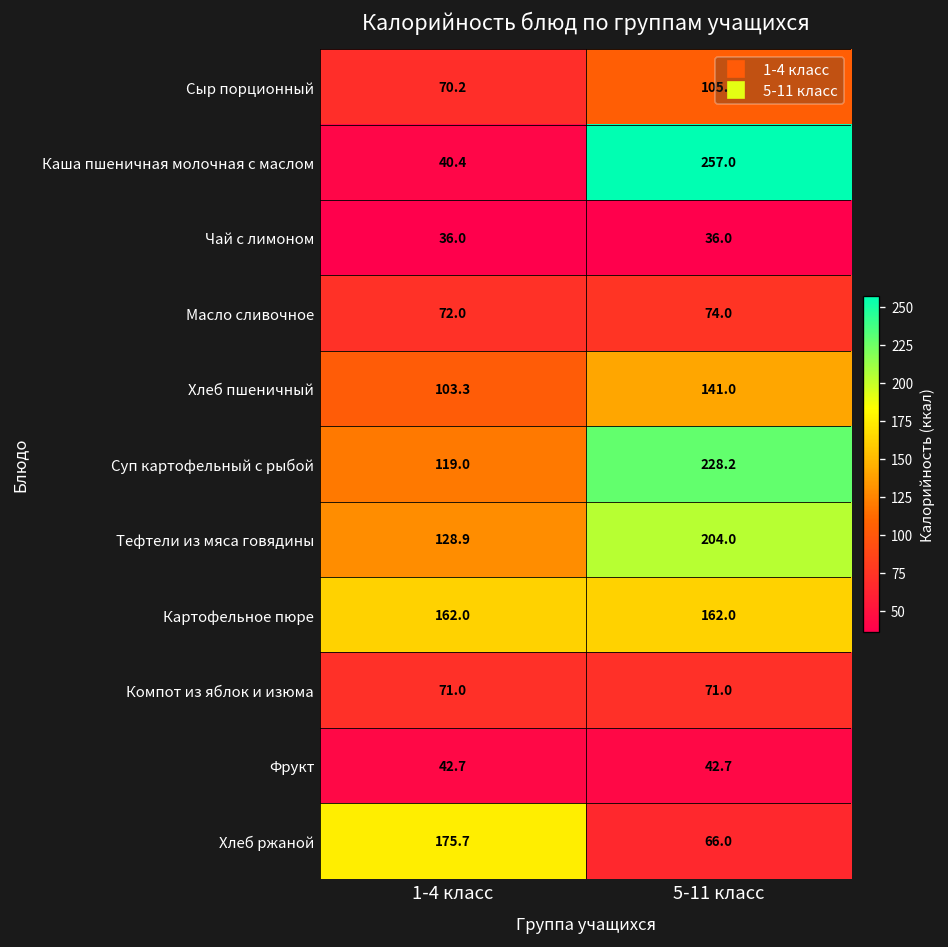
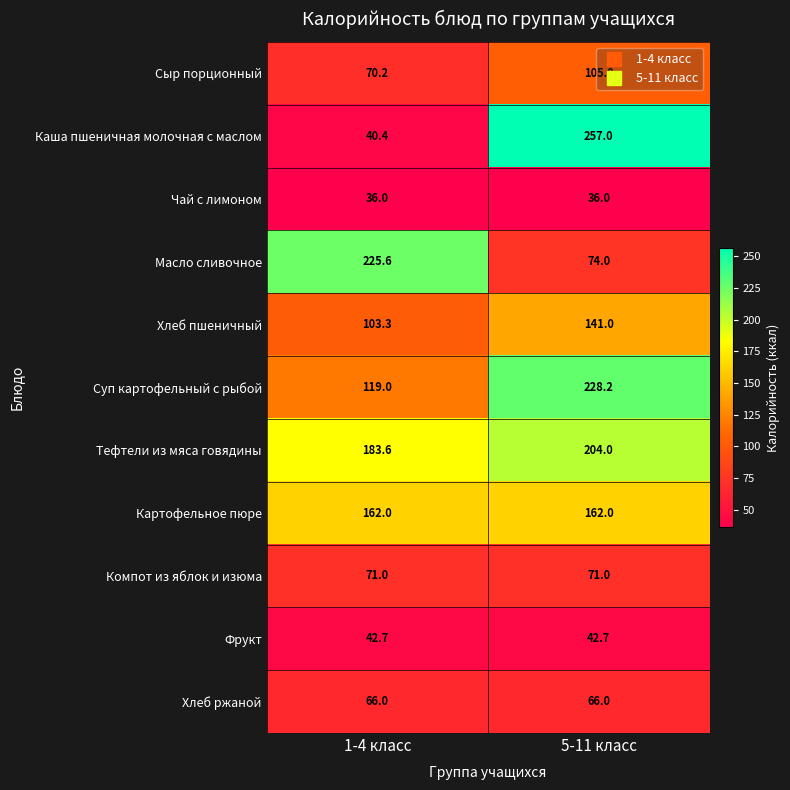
  {
    "Сыр порционный": {
      "1-4 класс": 70.2
    },
    "Каша пшеничная молочная с маслом": {
      "1-4 класс": 40.4,
      "5-11 класс": 257.0
    },
    "Чай с лимоном": {
      "1-4 класс": 36.0,
      "5-11 класс": 36.0
    },
    "Масло сливочное": {
-     "1-4 класс": 72.0,
+     "1-4 класс": 225.6,
      "5-11 класс": 74.0
    },
    "Хлеб пшеничный": {
      "1-4 класс": 103.3,
      "5-11 класс": 141.0
    },
    "Суп картофельный с рыбой": {
      "1-4 класс": 119.0,
      "5-11 класс": 228.2
    },
    "Тефтели из мяса говядины": {
-     "1-4 класс": 128.9,
+     "1-4 класс": 183.6,
      "5-11 класс": 204.0
    },
    "Картофельное пюре": {
      "1-4 класс": 162.0,
      "5-11 класс": 162.0
    },
    "Компот из яблок и изюма": {
      "1-4 класс": 71.0,
      "5-11 класс": 71.0
    },
    "Фрукт": {
      "1-4 класс": 42.7,
      "5-11 класс": 42.7
    },
    "Хлеб ржаной": {
-     "1-4 класс": 175.7,
+     "1-4 класс": 66.0,
      "5-11 класс": 66.0
    }
  }
